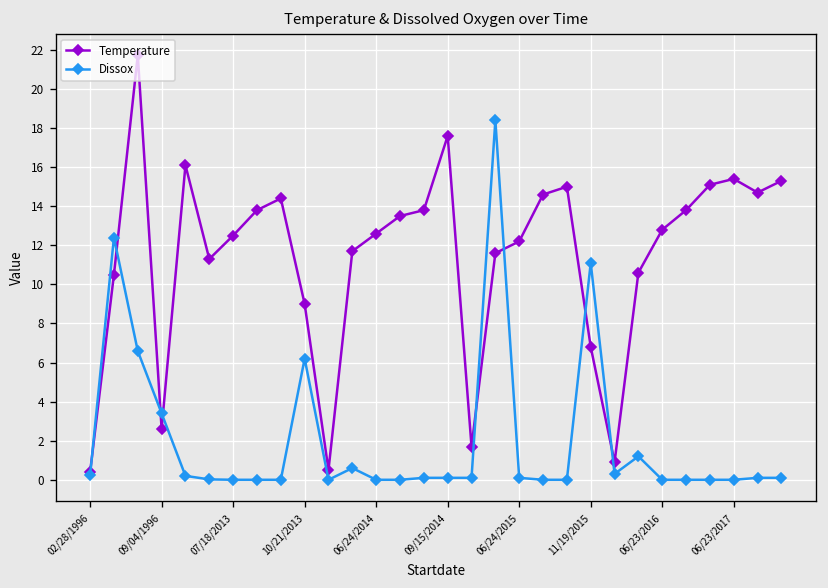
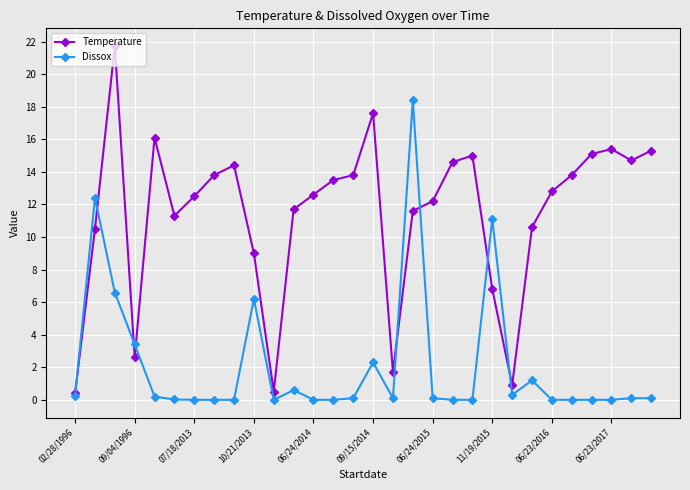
  {
    "Temperature": {
      "09/04/1996": 2.6,
      "07/18/2013": 12.5,
      "10/21/2013": 9.0,
      "06/24/2014": 12.6,
      "09/15/2014": 17.6,
      "06/24/2015": 12.2,
      "11/19/2015": 6.8,
      "06/23/2016": 12.8,
      "06/23/2017": 15.4
    },
    "Dissox": {
      "09/04/1996": 3.4,
      "07/18/2013": 0.0,
      "10/21/2013": 6.2,
      "06/24/2014": 0.0,
-     "09/15/2014": 0.1,
+     "09/15/2014": 2.3,
      "06/24/2015": 0.1,
      "11/19/2015": 11.1,
      "06/23/2016": 0.0,
      "06/23/2017": 0.0
    }
  }
